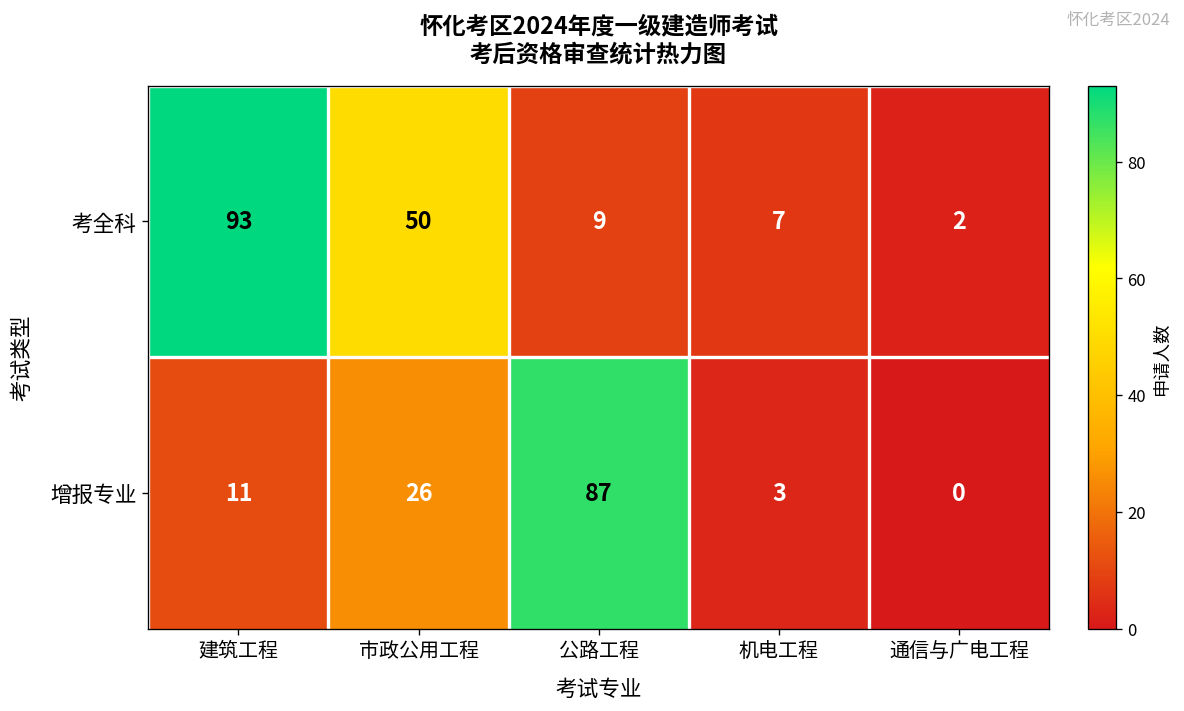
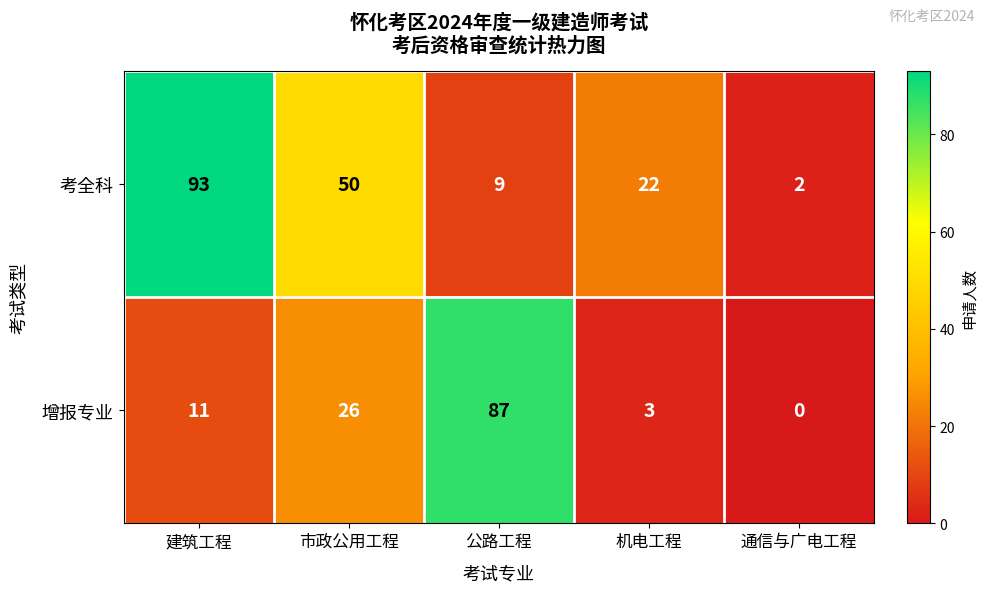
  {
    "考全科": {
      "建筑工程": 93,
      "市政公用工程": 50,
      "公路工程": 9,
-     "机电工程": 7,
+     "机电工程": 22,
      "通信与广电工程": 2
    },
    "增报专业": {
      "建筑工程": 11,
      "市政公用工程": 26,
      "公路工程": 87,
      "机电工程": 3,
      "通信与广电工程": 0
    }
  }
